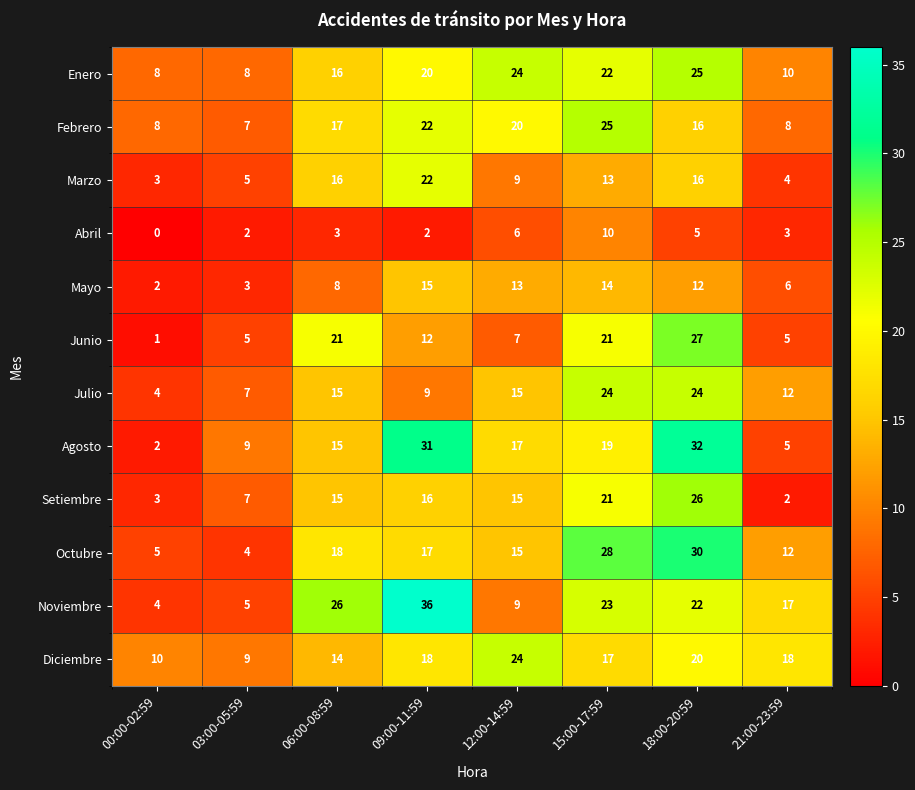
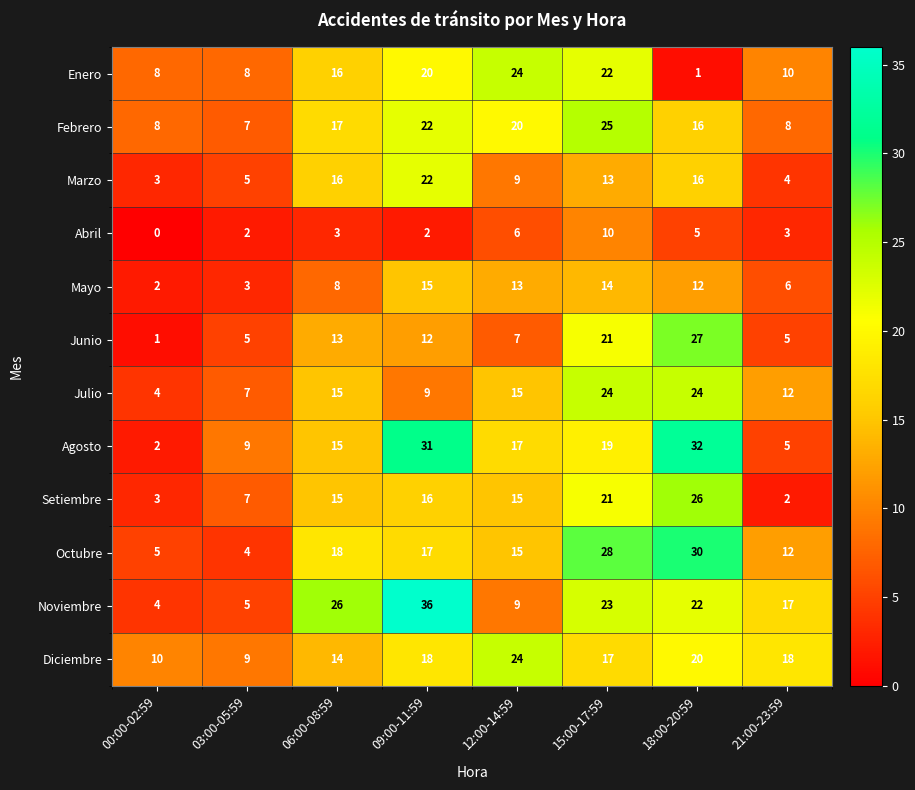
  {
    "Enero": {
      "00:00-02:59": 8,
      "03:00-05:59": 8,
      "06:00-08:59": 16,
      "09:00-11:59": 20,
      "12:00-14:59": 24,
      "15:00-17:59": 22,
-     "18:00-20:59": 25,
+     "18:00-20:59": 1,
      "21:00-23:59": 10
    },
    "Febrero": {
      "00:00-02:59": 8,
      "03:00-05:59": 7,
      "06:00-08:59": 17,
      "09:00-11:59": 22,
      "12:00-14:59": 20,
      "15:00-17:59": 25,
      "18:00-20:59": 16,
      "21:00-23:59": 8
    },
    "Marzo": {
      "00:00-02:59": 3,
      "03:00-05:59": 5,
      "06:00-08:59": 16,
      "09:00-11:59": 22,
      "12:00-14:59": 9,
      "15:00-17:59": 13,
      "18:00-20:59": 16,
      "21:00-23:59": 4
    },
    "Abril": {
      "00:00-02:59": 0,
      "03:00-05:59": 2,
      "06:00-08:59": 3,
      "09:00-11:59": 2,
      "12:00-14:59": 6,
      "15:00-17:59": 10,
      "18:00-20:59": 5,
      "21:00-23:59": 3
    },
    "Mayo": {
      "00:00-02:59": 2,
      "03:00-05:59": 3,
      "06:00-08:59": 8,
      "09:00-11:59": 15,
      "12:00-14:59": 13,
      "15:00-17:59": 14,
      "18:00-20:59": 12,
      "21:00-23:59": 6
    },
    "Junio": {
      "00:00-02:59": 1,
      "03:00-05:59": 5,
-     "06:00-08:59": 21,
+     "06:00-08:59": 13,
      "09:00-11:59": 12,
      "12:00-14:59": 7,
      "15:00-17:59": 21,
      "18:00-20:59": 27,
      "21:00-23:59": 5
    },
    "Julio": {
      "00:00-02:59": 4,
      "03:00-05:59": 7,
      "06:00-08:59": 15,
      "09:00-11:59": 9,
      "12:00-14:59": 15,
      "15:00-17:59": 24,
      "18:00-20:59": 24,
      "21:00-23:59": 12
    },
    "Agosto": {
      "00:00-02:59": 2,
      "03:00-05:59": 9,
      "06:00-08:59": 15,
      "09:00-11:59": 31,
      "12:00-14:59": 17,
      "15:00-17:59": 19,
      "18:00-20:59": 32,
      "21:00-23:59": 5
    },
    "Setiembre": {
      "00:00-02:59": 3,
      "03:00-05:59": 7,
      "06:00-08:59": 15,
      "09:00-11:59": 16,
      "12:00-14:59": 15,
      "15:00-17:59": 21,
      "18:00-20:59": 26,
      "21:00-23:59": 2
    },
    "Octubre": {
      "00:00-02:59": 5,
      "03:00-05:59": 4,
      "06:00-08:59": 18,
      "09:00-11:59": 17,
      "12:00-14:59": 15,
      "15:00-17:59": 28,
      "18:00-20:59": 30,
      "21:00-23:59": 12
    },
    "Noviembre": {
      "00:00-02:59": 4,
      "03:00-05:59": 5,
      "06:00-08:59": 26,
      "09:00-11:59": 36,
      "12:00-14:59": 9,
      "15:00-17:59": 23,
      "18:00-20:59": 22,
      "21:00-23:59": 17
    },
    "Diciembre": {
      "00:00-02:59": 10,
      "03:00-05:59": 9,
      "06:00-08:59": 14,
      "09:00-11:59": 18,
      "12:00-14:59": 24,
      "15:00-17:59": 17,
      "18:00-20:59": 20,
      "21:00-23:59": 18
    }
  }
